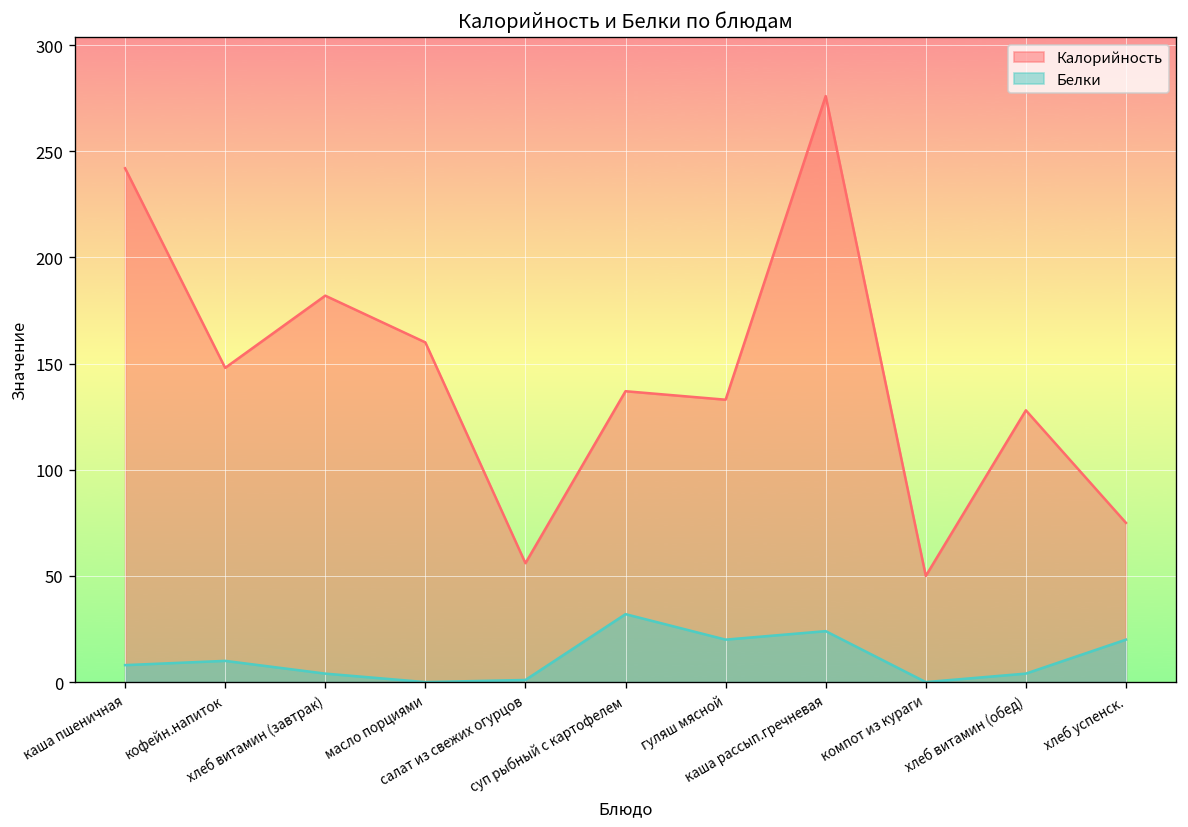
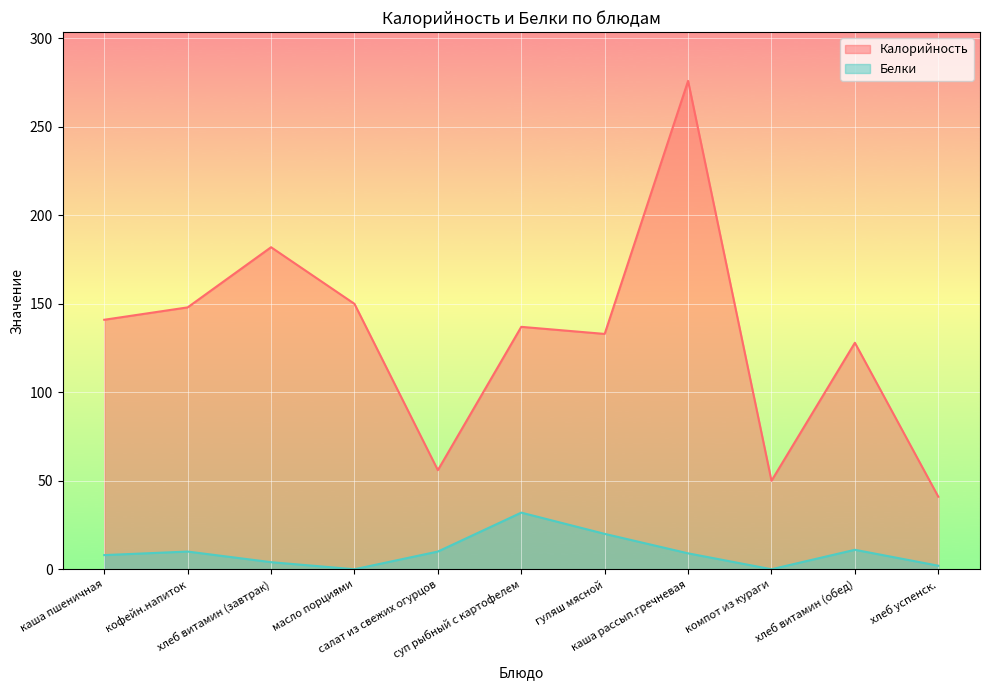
  {
    "Калорийность": {
-     "каша пшеничная": 242,
+     "каша пшеничная": 141,
      "кофейн.напиток": 148,
      "хлеб витамин (завтрак)": 182,
-     "масло порциями": 160,
+     "масло порциями": 150,
      "салат из свежих огурцов": 56,
      "суп рыбный с картофелем": 137,
      "гуляш мясной": 133,
      "каша рассып.гречневая": 276,
      "компот из кураги": 50,
      "хлеб витамин (обед)": 128,
-     "хлеб успенск.": 75
+     "хлеб успенск.": 41
    },
    "Белки": {
      "каша пшеничная": 8,
      "кофейн.напиток": 10,
      "хлеб витамин (завтрак)": 4,
      "масло порциями": 0,
-     "салат из свежих огурцов": 1,
+     "салат из свежих огурцов": 10,
      "суп рыбный с картофелем": 32,
      "гуляш мясной": 20,
-     "каша рассып.гречневая": 24,
+     "каша рассып.гречневая": 9,
      "компот из кураги": 0,
-     "хлеб витамин (обед)": 4,
-     "хлеб успенск.": 20
+     "хлеб витамин (обед)": 11,
+     "хлеб успенск.": 2
    }
  }
